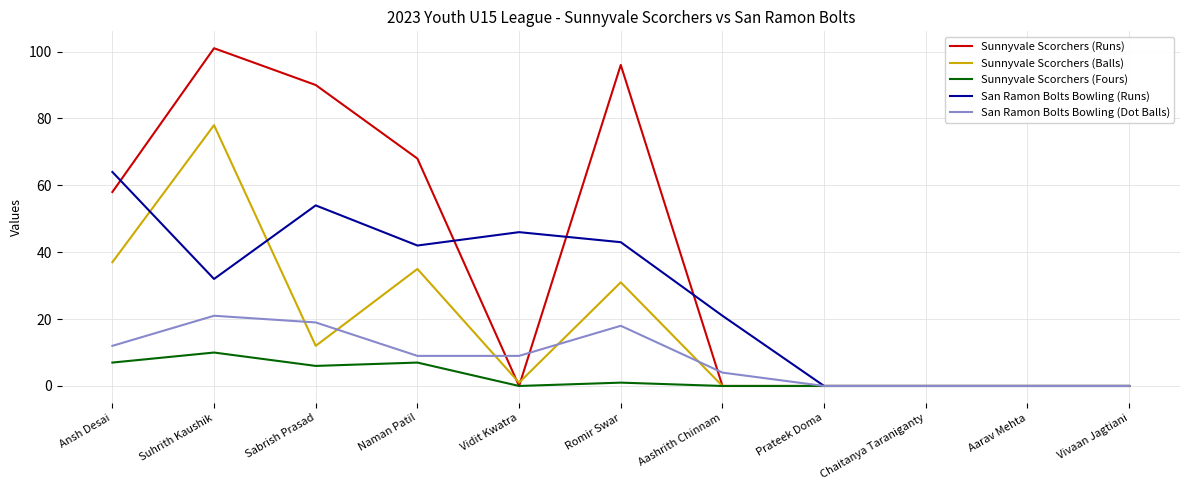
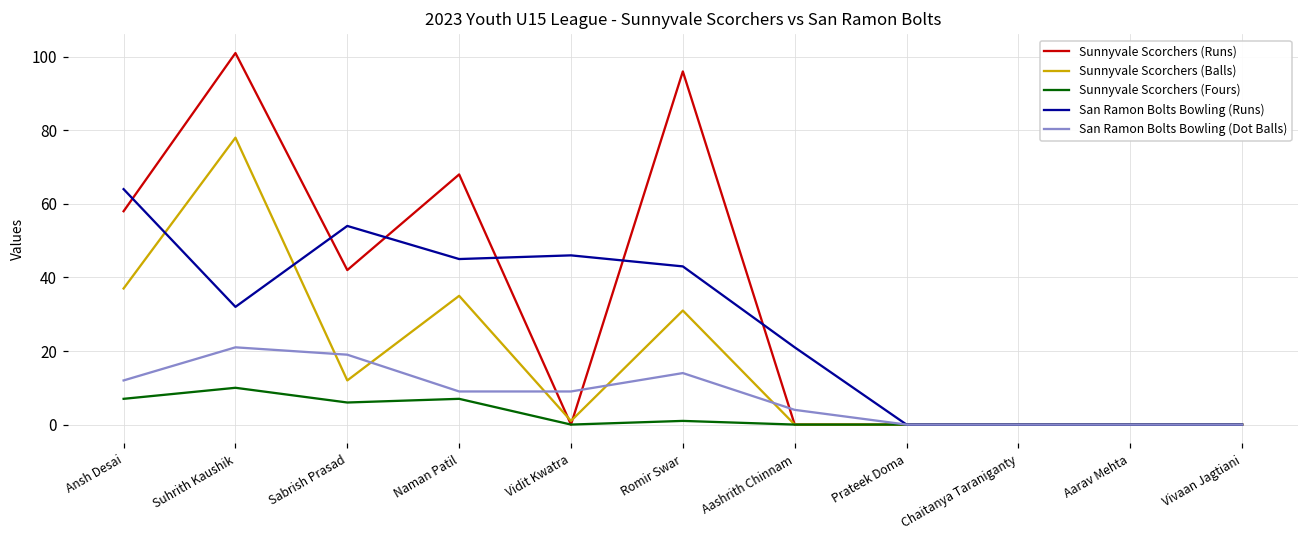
  {
    "Sunnyvale Scorchers (Runs)": {
      "Ansh Desai": 58,
      "Suhrith Kaushik": 101,
-     "Sabrish Prasad": 90,
+     "Sabrish Prasad": 42,
      "Naman Patil": 68,
      "Romir Swar": 96
    },
    "Sunnyvale Scorchers (Balls)": {
      "Ansh Desai": 37,
      "Suhrith Kaushik": 78,
      "Sabrish Prasad": 12,
      "Naman Patil": 35,
      "Vidit Kwatra": 1,
      "Romir Swar": 31
    },
    "Sunnyvale Scorchers (Fours)": {
      "Ansh Desai": 7,
      "Suhrith Kaushik": 10,
      "Sabrish Prasad": 6,
      "Naman Patil": 7,
      "Romir Swar": 1
    },
    "San Ramon Bolts Bowling (Runs)": {
      "Ansh Desai": 64,
      "Suhrith Kaushik": 32,
      "Sabrish Prasad": 54,
-     "Naman Patil": 42,
+     "Naman Patil": 45,
      "Vidit Kwatra": 46,
      "Romir Swar": 43,
      "Aashrith Chinnam": 21
    },
    "San Ramon Bolts Bowling (Dot Balls)": {
      "Ansh Desai": 12,
      "Suhrith Kaushik": 21,
      "Sabrish Prasad": 19,
      "Naman Patil": 9,
      "Vidit Kwatra": 9,
-     "Romir Swar": 18,
+     "Romir Swar": 14,
      "Aashrith Chinnam": 4
    }
  }
